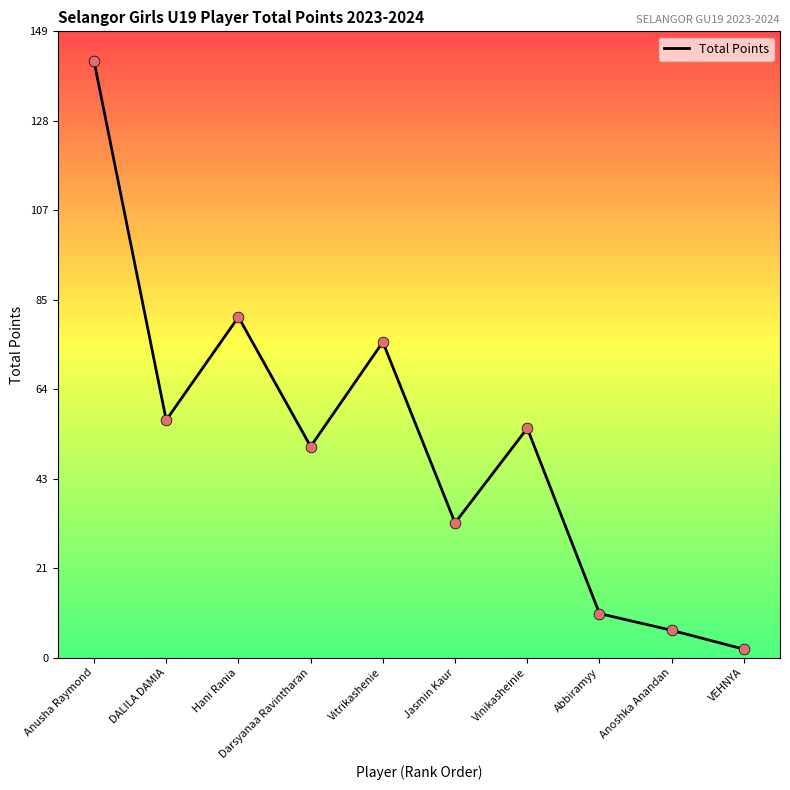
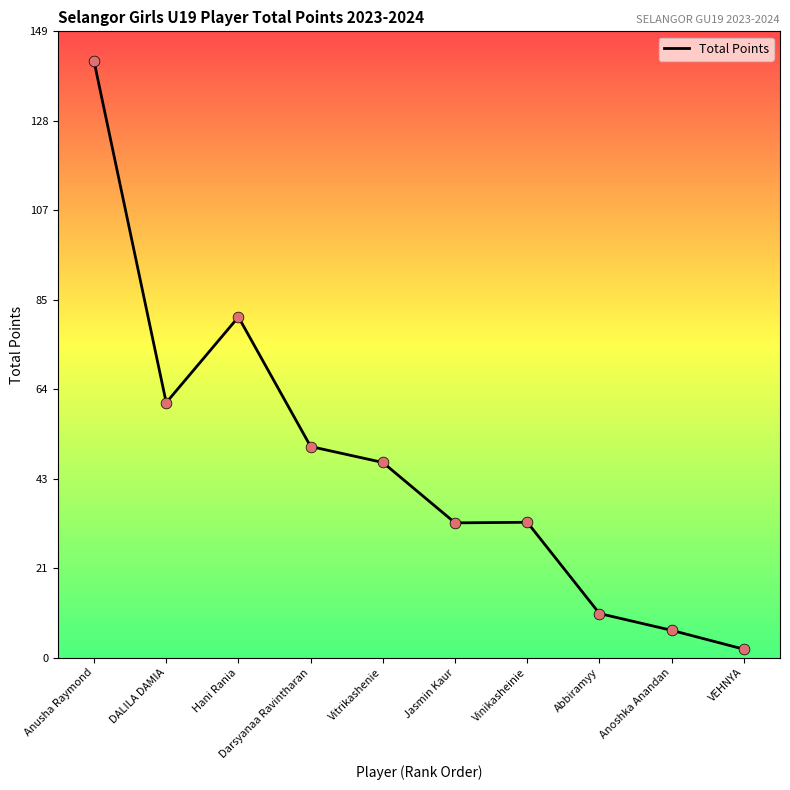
  {
    "Anusha Raymond": 142,
-   "DALILA DAMIA": 57,
+   "DALILA DAMIA": 61,
    "Hani Rania": 81,
    "Darsyanaa Ravintharan": 50,
-   "Vitrikashenie": 75,
+   "Vitrikashenie": 47,
    "Jasmin Kaur": 32,
-   "Vinikasheinie": 55,
+   "Vinikasheinie": 32,
    "Abbiramyy": 11,
    "Anoshka Anandan": 7,
    "VEHNYA": 2
  }
